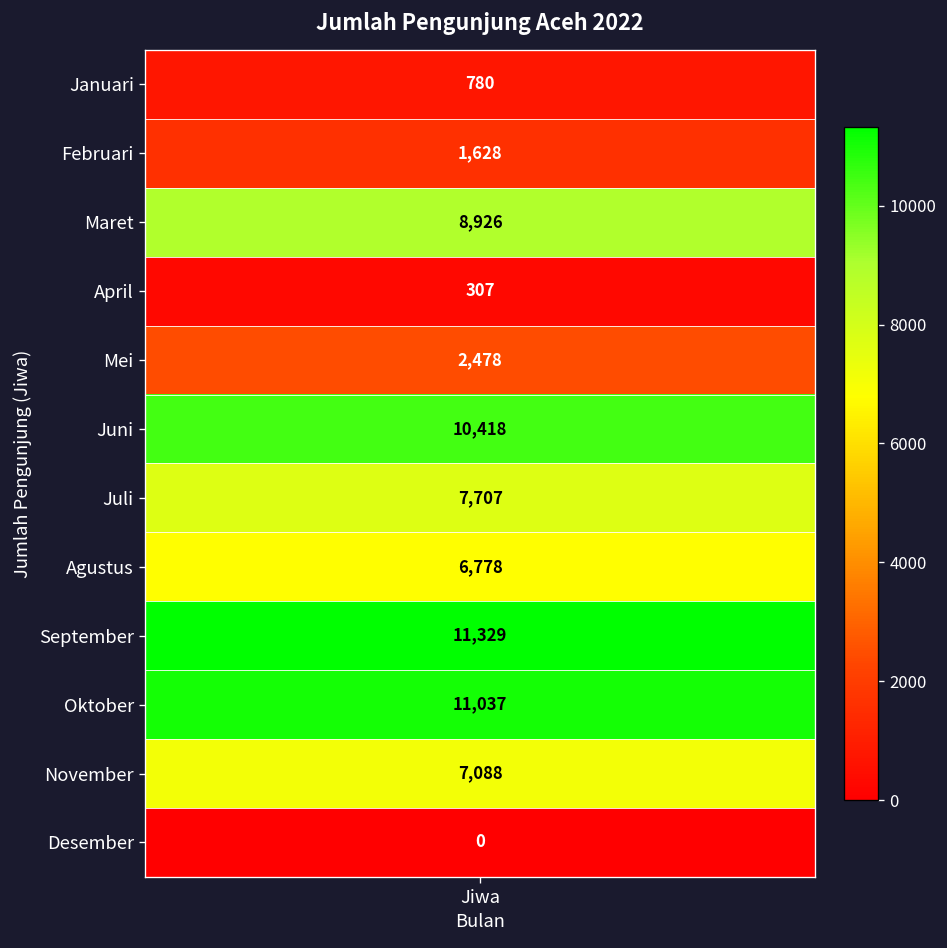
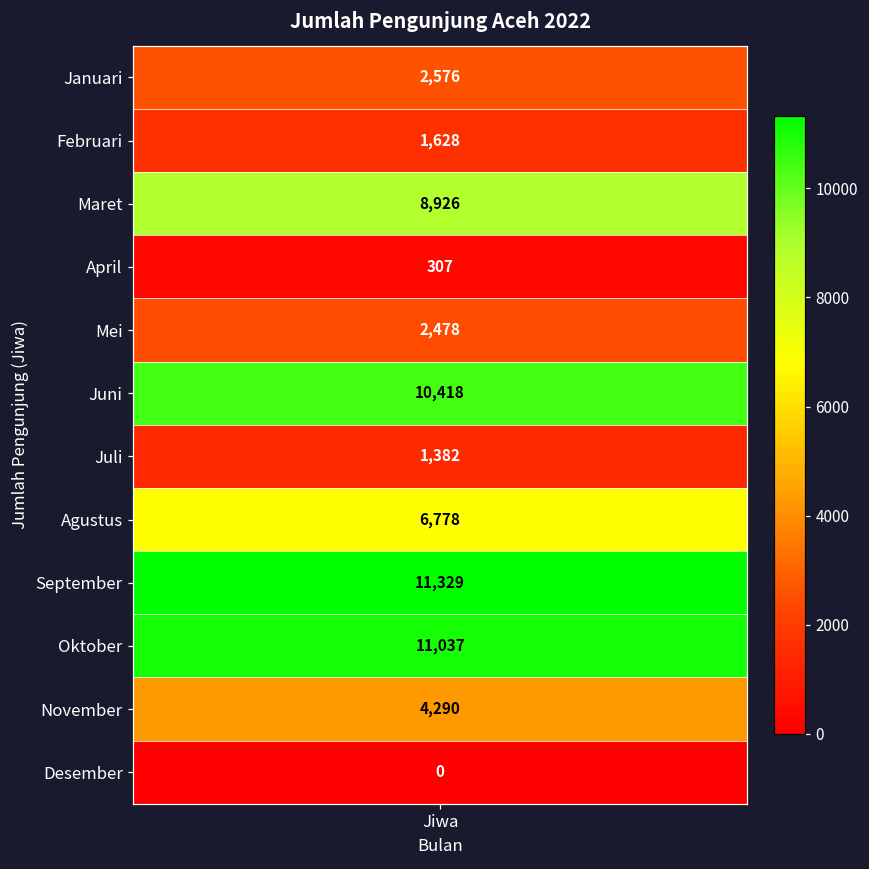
  {
    "Januari": {
-     "Jiwa": "780"
+     "Jiwa": "2,576"
    },
    "Februari": {
      "Jiwa": "1,628"
    },
    "Maret": {
      "Jiwa": "8,926"
    },
    "April": {
      "Jiwa": "307"
    },
    "Mei": {
      "Jiwa": "2,478"
    },
    "Juni": {
      "Jiwa": "10,418"
    },
    "Juli": {
-     "Jiwa": "7,707"
+     "Jiwa": "1,382"
    },
    "Agustus": {
      "Jiwa": "6,778"
    },
    "September": {
      "Jiwa": "11,329"
    },
    "Oktober": {
      "Jiwa": "11,037"
    },
    "November": {
-     "Jiwa": "7,088"
+     "Jiwa": "4,290"
    },
    "Desember": {
      "Jiwa": "0"
    }
  }
